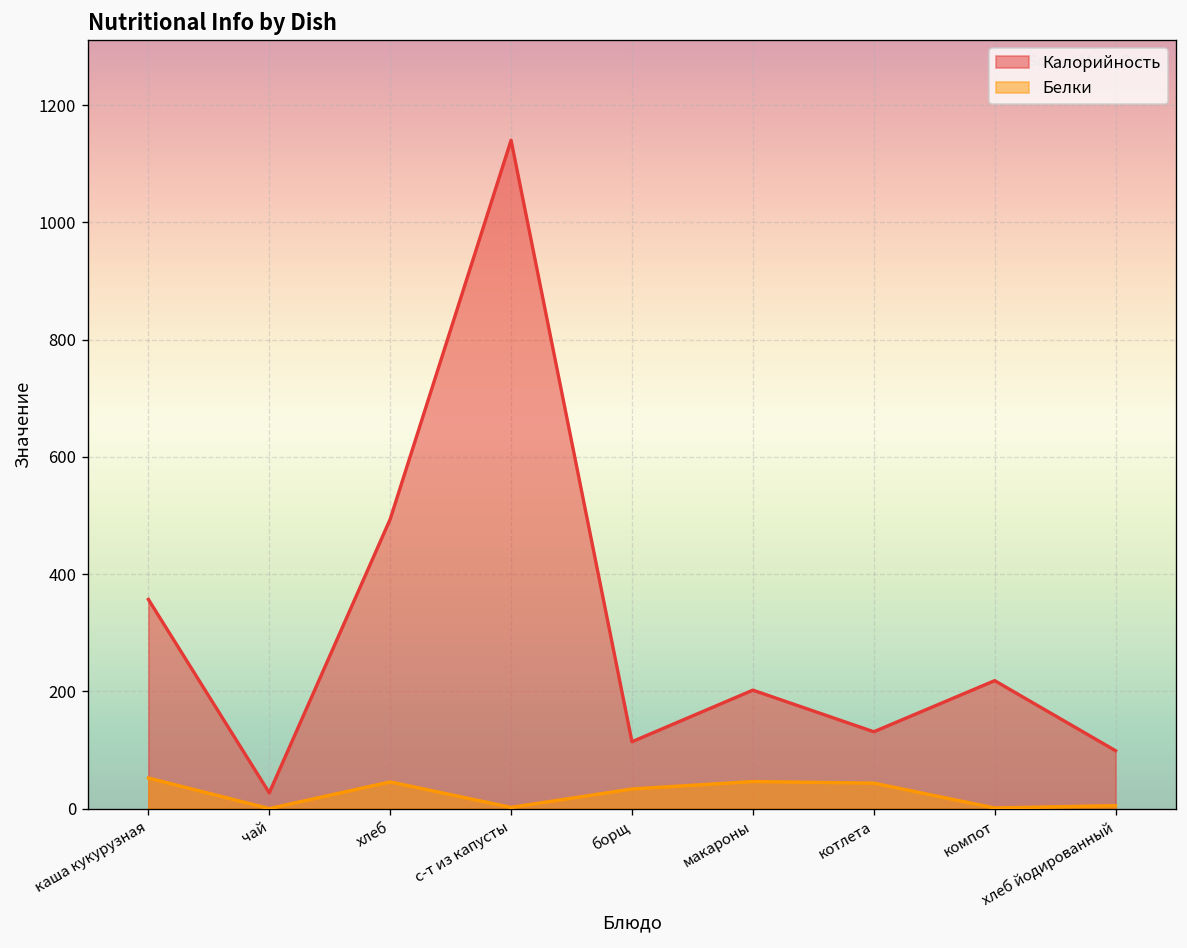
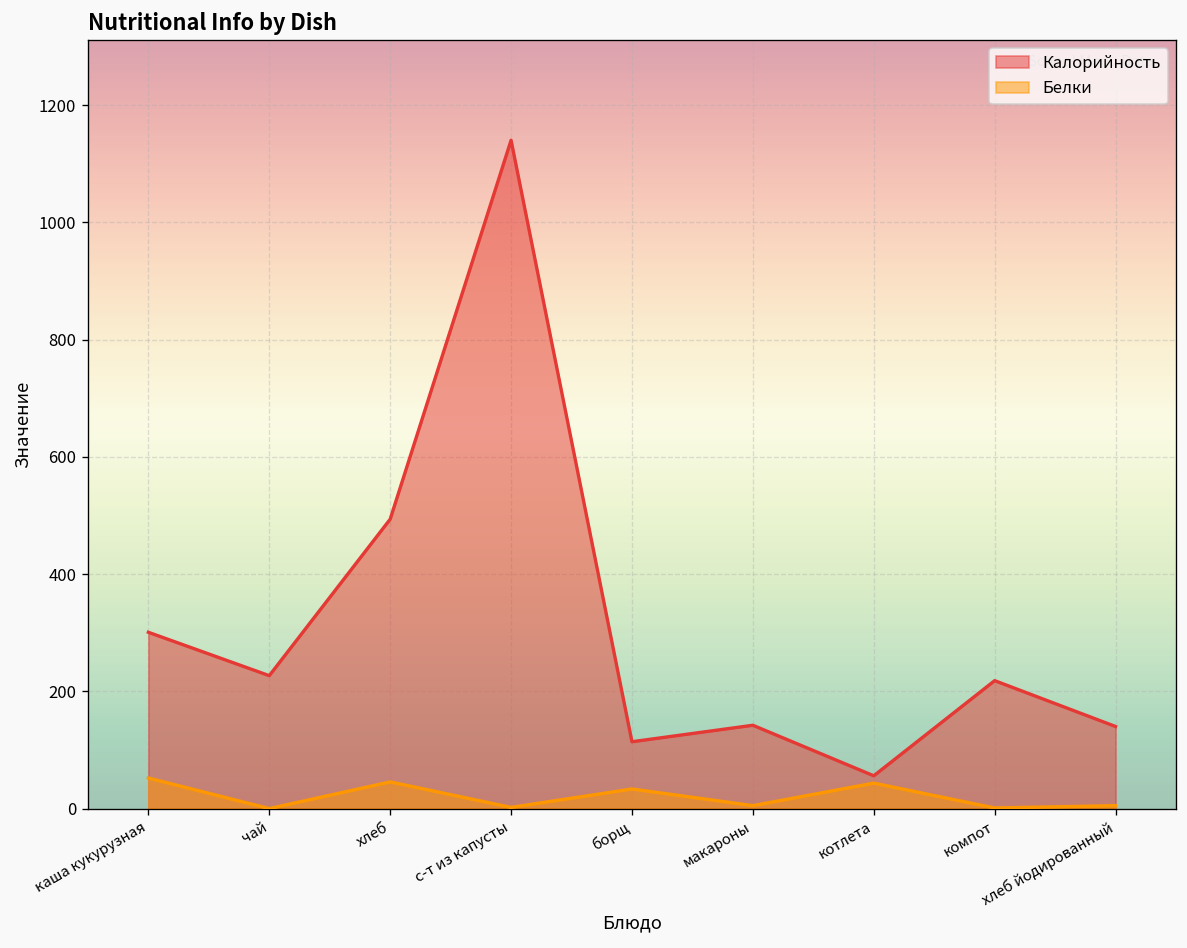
  {
    "Калорийность": {
-     "каша кукурузная": 360,
-     "чай": 30,
+     "каша кукурузная": 300,
+     "чай": 230,
      "хлеб": 490,
      "с-т из капусты": 1140,
      "борщ": 110,
-     "макароны": 200,
-     "котлета": 130,
+     "макароны": 140,
+     "котлета": 60,
      "компот": 220,
-     "хлеб йодированный": 100
+     "хлеб йодированный": 140
    },
    "Белки": {
      "каша кукурузная": 50,
      "чай": 0,
      "хлеб": 50,
      "с-т из капусты": 0,
      "борщ": 30,
-     "макароны": 50,
+     "макароны": 10,
      "котлета": 40,
      "компот": 0,
      "хлеб йодированный": 10
    }
  }
